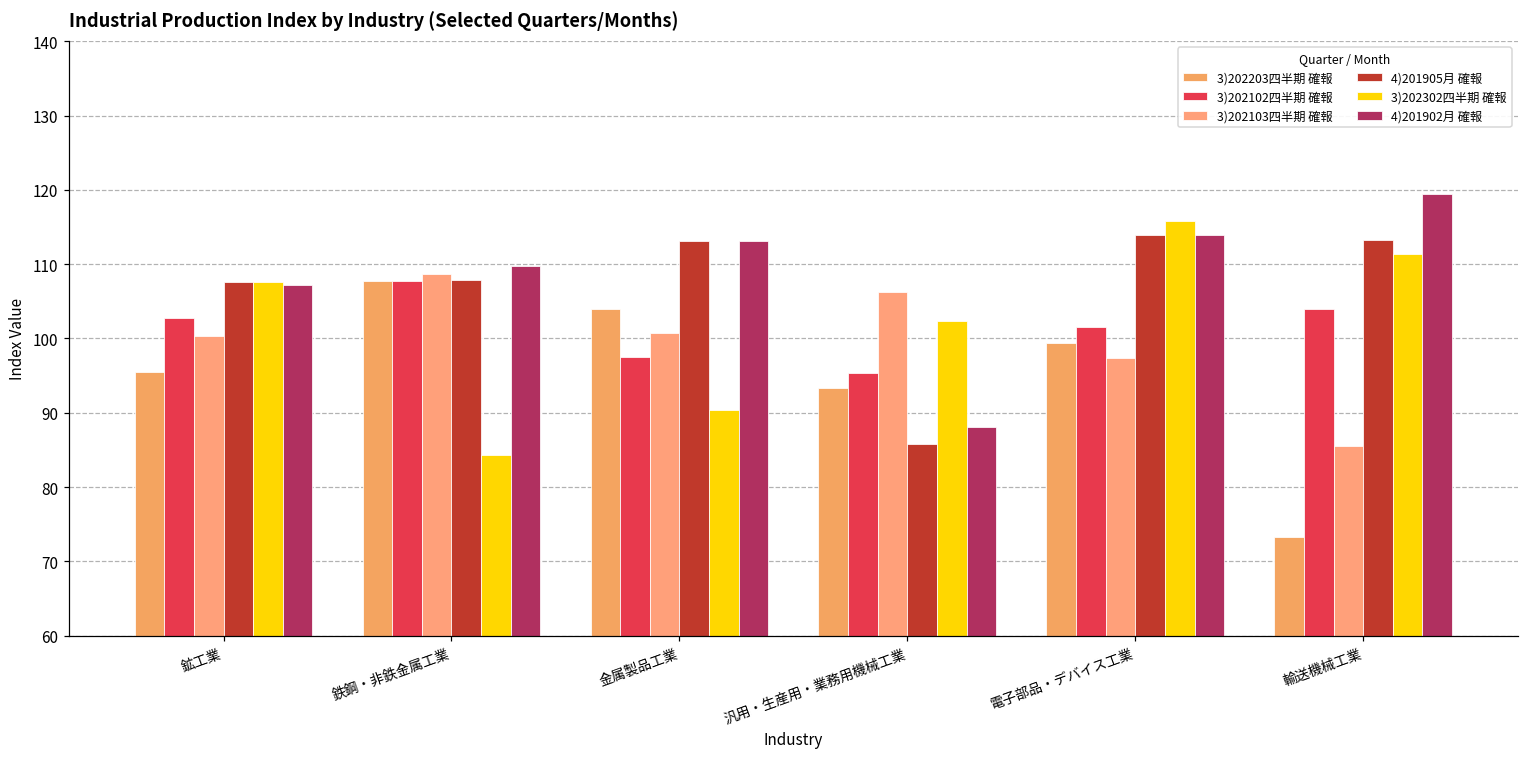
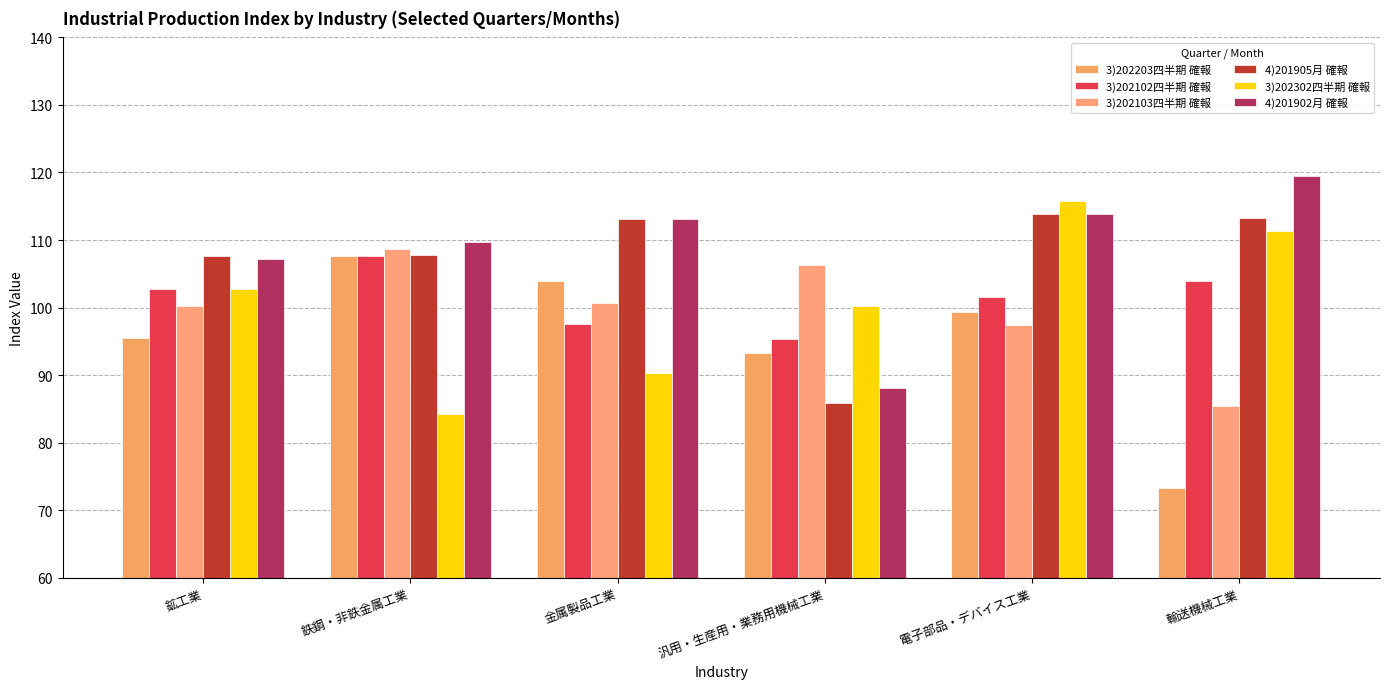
  {
    "3)202302四半期 確報": {
-     "鉱工業": 108,
+     "鉱工業": 103,
      "鉄鋼・非鉄金属工業": 84,
      "金属製品工業": 90,
-     "汎用・生産用・業務用機械工業": 102,
+     "汎用・生産用・業務用機械工業": 100,
      "電子部品・デバイス工業": 116,
      "輸送機械工業": 111
    }
  }
